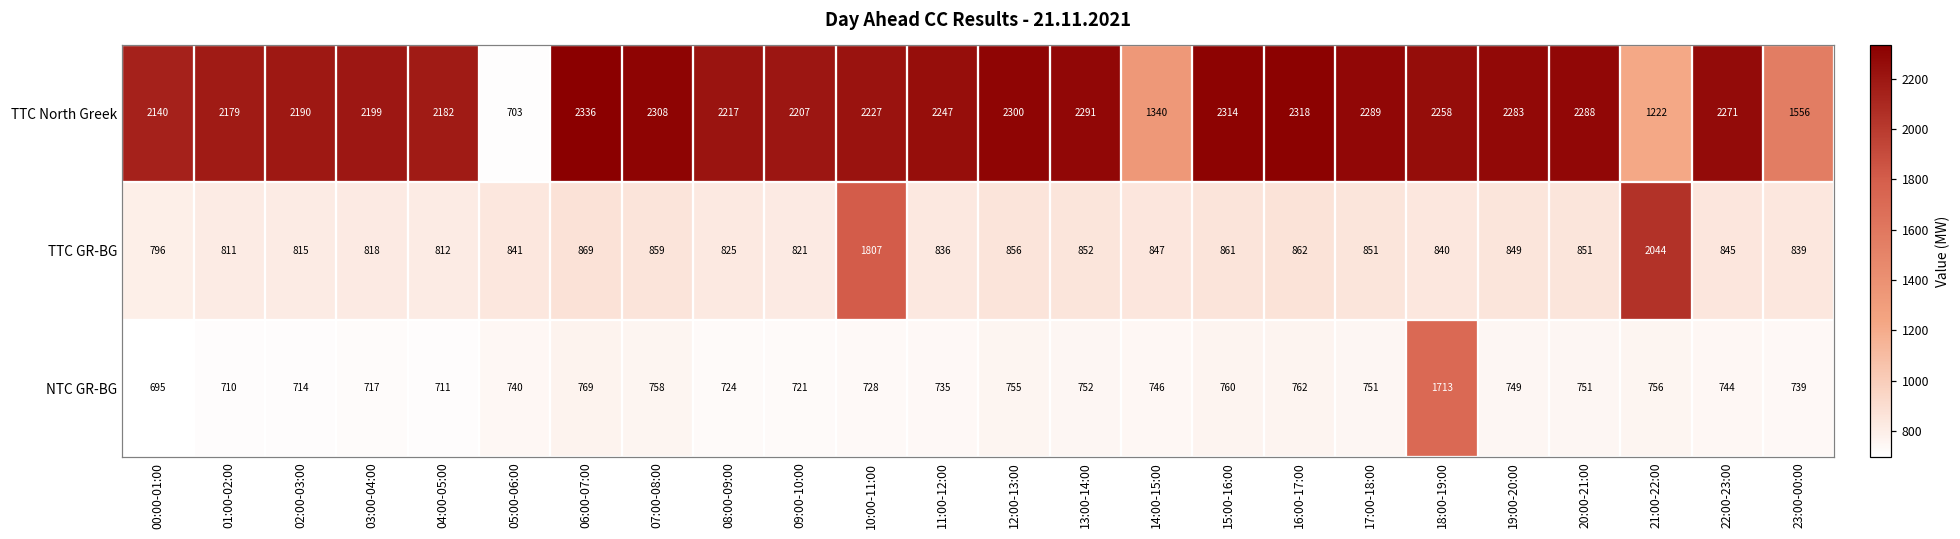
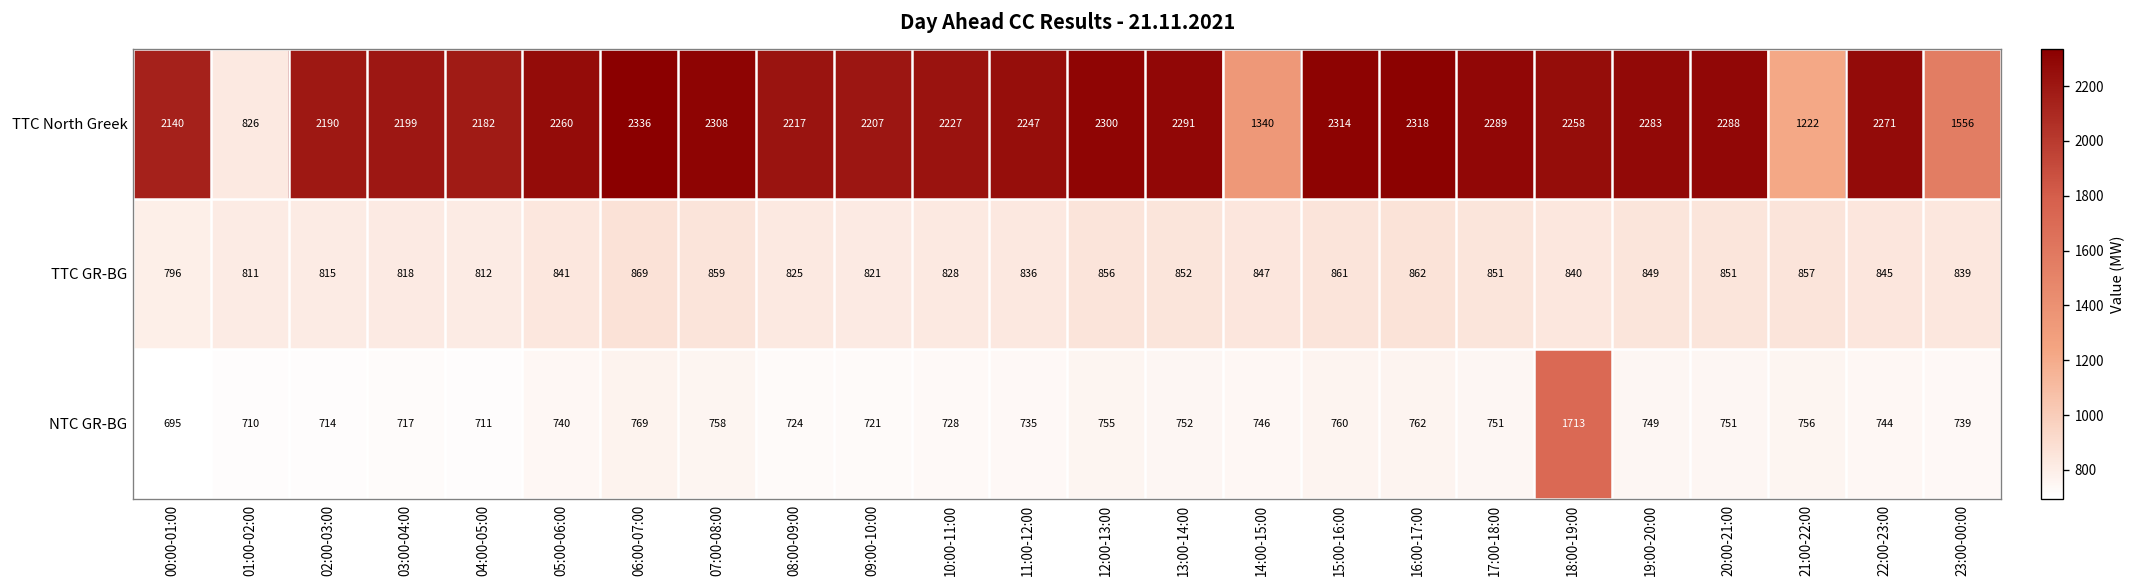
  {
    "TTC North Greek": {
      "00:00-01:00": 2140,
-     "01:00-02:00": 2179,
+     "01:00-02:00": 826,
      "02:00-03:00": 2190,
      "03:00-04:00": 2199,
      "04:00-05:00": 2182,
-     "05:00-06:00": 703,
+     "05:00-06:00": 2260,
      "06:00-07:00": 2336,
      "07:00-08:00": 2308,
      "08:00-09:00": 2217,
      "09:00-10:00": 2207,
      "10:00-11:00": 2227,
      "11:00-12:00": 2247,
      "12:00-13:00": 2300,
      "13:00-14:00": 2291,
      "14:00-15:00": 1340,
      "15:00-16:00": 2314,
      "16:00-17:00": 2318,
      "17:00-18:00": 2289,
      "18:00-19:00": 2258,
      "19:00-20:00": 2283,
      "20:00-21:00": 2288,
      "21:00-22:00": 1222,
      "22:00-23:00": 2271,
      "23:00-00:00": 1556
    },
    "TTC GR-BG": {
      "00:00-01:00": 796,
      "01:00-02:00": 811,
      "02:00-03:00": 815,
      "03:00-04:00": 818,
      "04:00-05:00": 812,
      "05:00-06:00": 841,
      "06:00-07:00": 869,
      "07:00-08:00": 859,
      "08:00-09:00": 825,
      "09:00-10:00": 821,
-     "10:00-11:00": 1807,
+     "10:00-11:00": 828,
      "11:00-12:00": 836,
      "12:00-13:00": 856,
      "13:00-14:00": 852,
      "14:00-15:00": 847,
      "15:00-16:00": 861,
      "16:00-17:00": 862,
      "17:00-18:00": 851,
      "18:00-19:00": 840,
      "19:00-20:00": 849,
      "20:00-21:00": 851,
-     "21:00-22:00": 2044,
+     "21:00-22:00": 857,
      "22:00-23:00": 845,
      "23:00-00:00": 839
    },
    "NTC GR-BG": {
      "00:00-01:00": 695,
      "01:00-02:00": 710,
      "02:00-03:00": 714,
      "03:00-04:00": 717,
      "04:00-05:00": 711,
      "05:00-06:00": 740,
      "06:00-07:00": 769,
      "07:00-08:00": 758,
      "08:00-09:00": 724,
      "09:00-10:00": 721,
      "10:00-11:00": 728,
      "11:00-12:00": 735,
      "12:00-13:00": 755,
      "13:00-14:00": 752,
      "14:00-15:00": 746,
      "15:00-16:00": 760,
      "16:00-17:00": 762,
      "17:00-18:00": 751,
      "18:00-19:00": 1713,
      "19:00-20:00": 749,
      "20:00-21:00": 751,
      "21:00-22:00": 756,
      "22:00-23:00": 744,
      "23:00-00:00": 739
    }
  }
